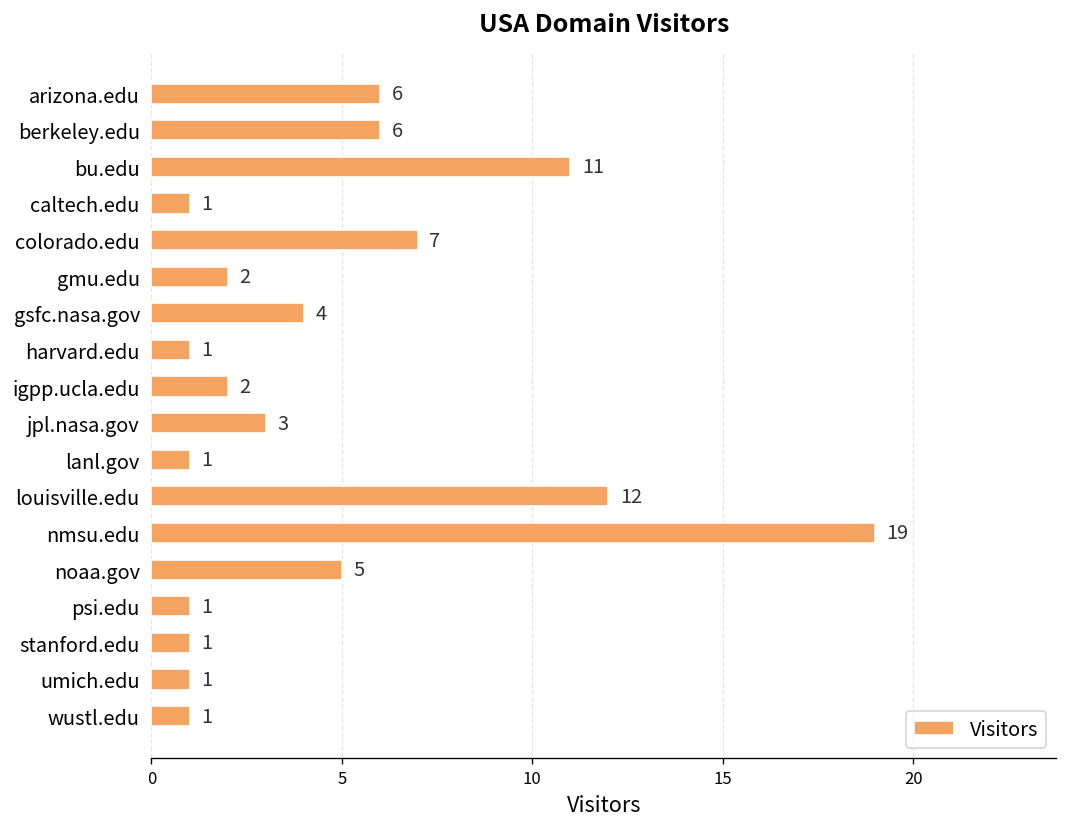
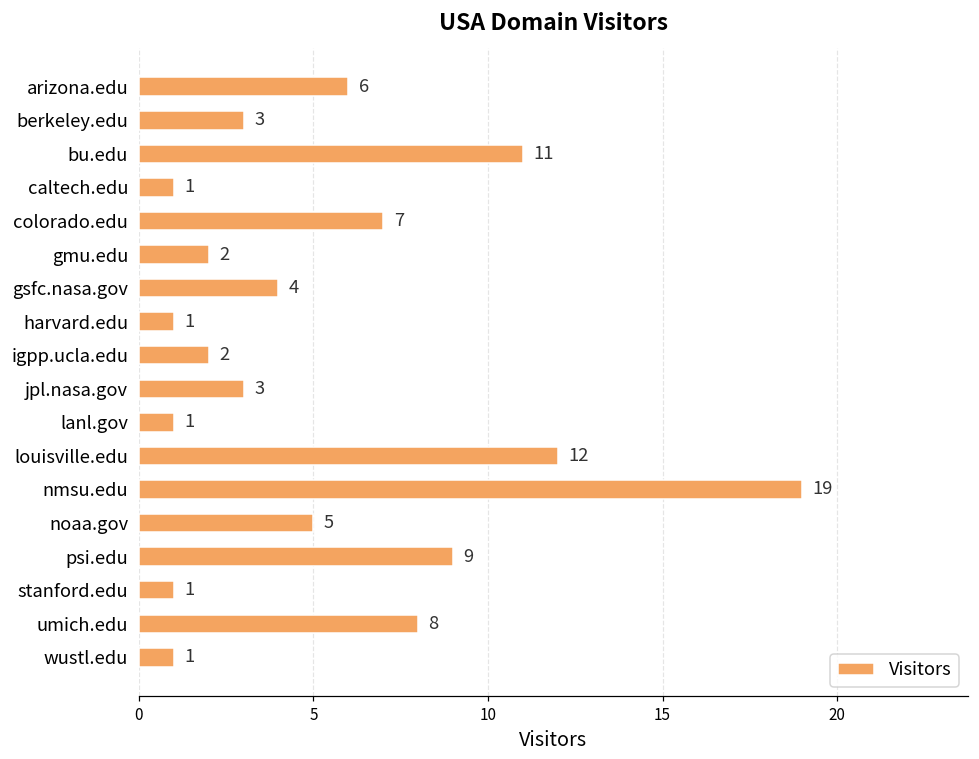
  {
    "arizona.edu": 6,
-   "berkeley.edu": 6,
+   "berkeley.edu": 3,
    "bu.edu": 11,
    "caltech.edu": 1,
    "colorado.edu": 7,
    "gmu.edu": 2,
    "gsfc.nasa.gov": 4,
    "harvard.edu": 1,
    "igpp.ucla.edu": 2,
    "jpl.nasa.gov": 3,
    "lanl.gov": 1,
    "louisville.edu": 12,
    "nmsu.edu": 19,
    "noaa.gov": 5,
-   "psi.edu": 1,
+   "psi.edu": 9,
    "stanford.edu": 1,
-   "umich.edu": 1,
+   "umich.edu": 8,
    "wustl.edu": 1
  }
